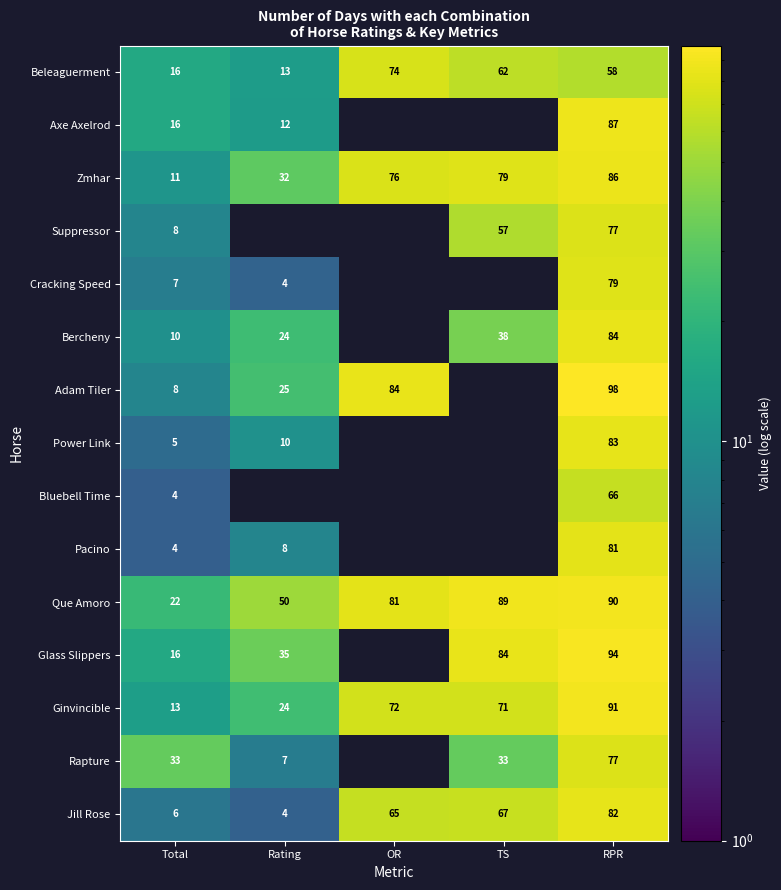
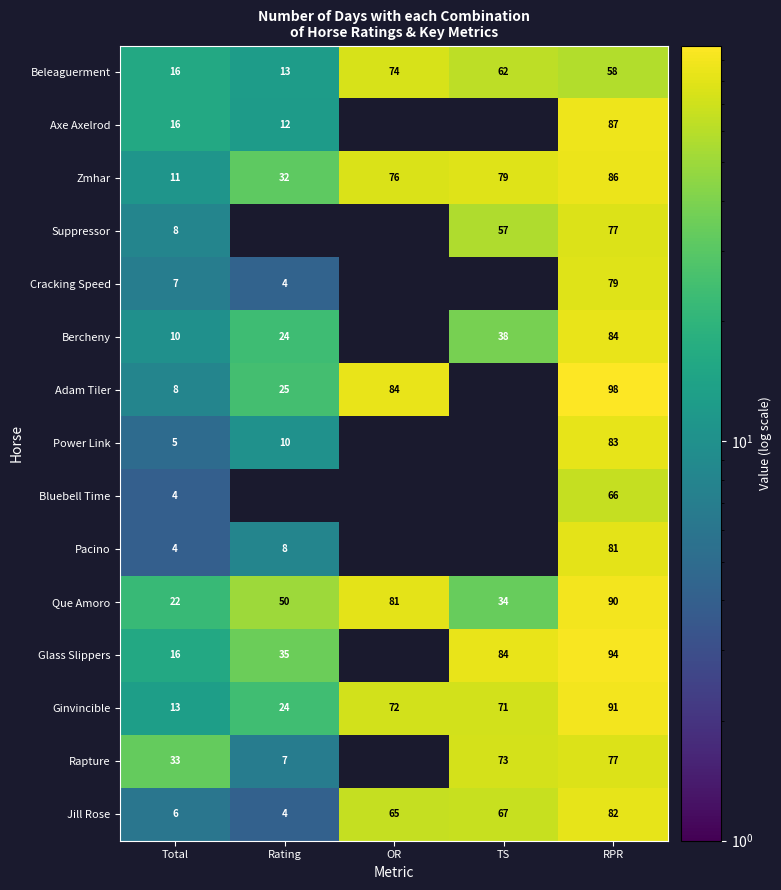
  {
    "Beleaguerment": {
      "Total": 16,
      "Rating": 13,
      "OR": 74,
      "TS": 62,
      "RPR": 58
    },
    "Axe Axelrod": {
      "Total": 16,
      "Rating": 12,
      "RPR": 87
    },
    "Zmhar": {
      "Total": 11,
      "Rating": 32,
      "OR": 76,
      "TS": 79,
      "RPR": 86
    },
    "Suppressor": {
      "Total": 8,
      "TS": 57,
      "RPR": 77
    },
    "Cracking Speed": {
      "Total": 7,
      "Rating": 4,
      "RPR": 79
    },
    "Bercheny": {
      "Total": 10,
      "Rating": 24,
      "TS": 38,
      "RPR": 84
    },
    "Adam Tiler": {
      "Total": 8,
      "Rating": 25,
      "OR": 84,
      "RPR": 98
    },
    "Power Link": {
      "Total": 5,
      "Rating": 10,
      "RPR": 83
    },
    "Bluebell Time": {
      "Total": 4,
      "RPR": 66
    },
    "Pacino": {
      "Total": 4,
      "Rating": 8,
      "RPR": 81
    },
    "Que Amoro": {
      "Total": 22,
      "Rating": 50,
      "OR": 81,
-     "TS": 89,
+     "TS": 34,
      "RPR": 90
    },
    "Glass Slippers": {
      "Total": 16,
      "Rating": 35,
      "TS": 84,
      "RPR": 94
    },
    "Ginvincible": {
      "Total": 13,
      "Rating": 24,
      "OR": 72,
      "TS": 71,
      "RPR": 91
    },
    "Rapture": {
      "Total": 33,
      "Rating": 7,
-     "TS": 33,
+     "TS": 73,
      "RPR": 77
    },
    "Jill Rose": {
      "Total": 6,
      "Rating": 4,
      "OR": 65,
      "TS": 67,
      "RPR": 82
    }
  }
